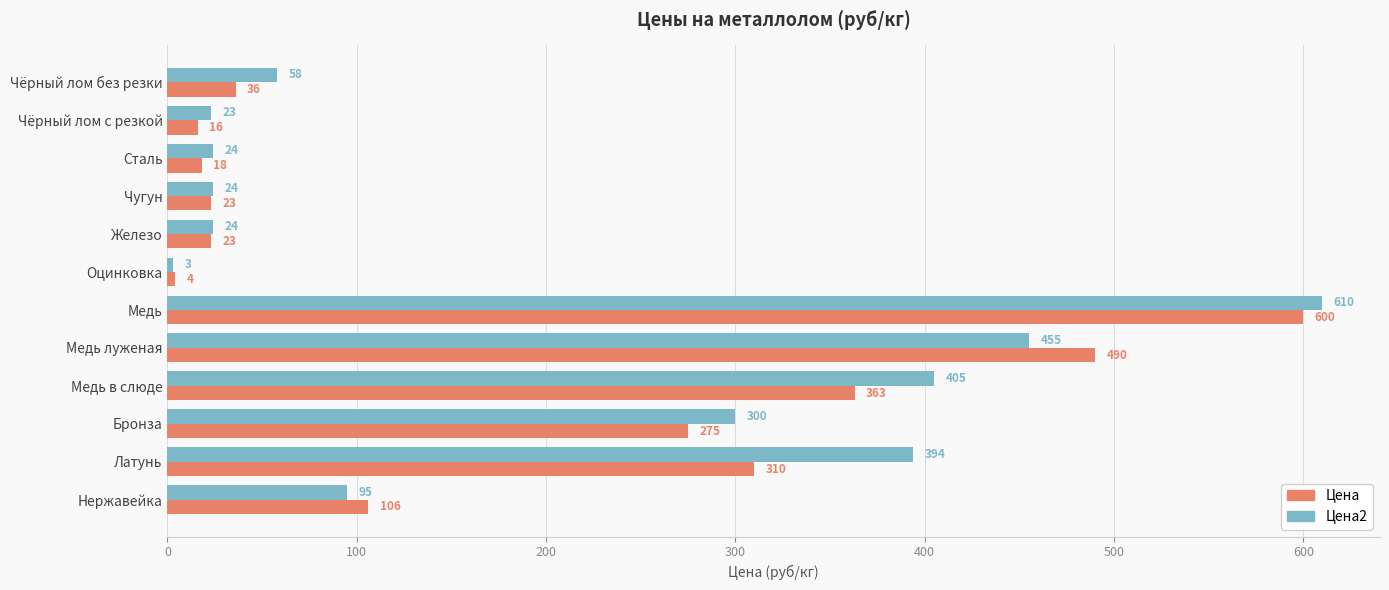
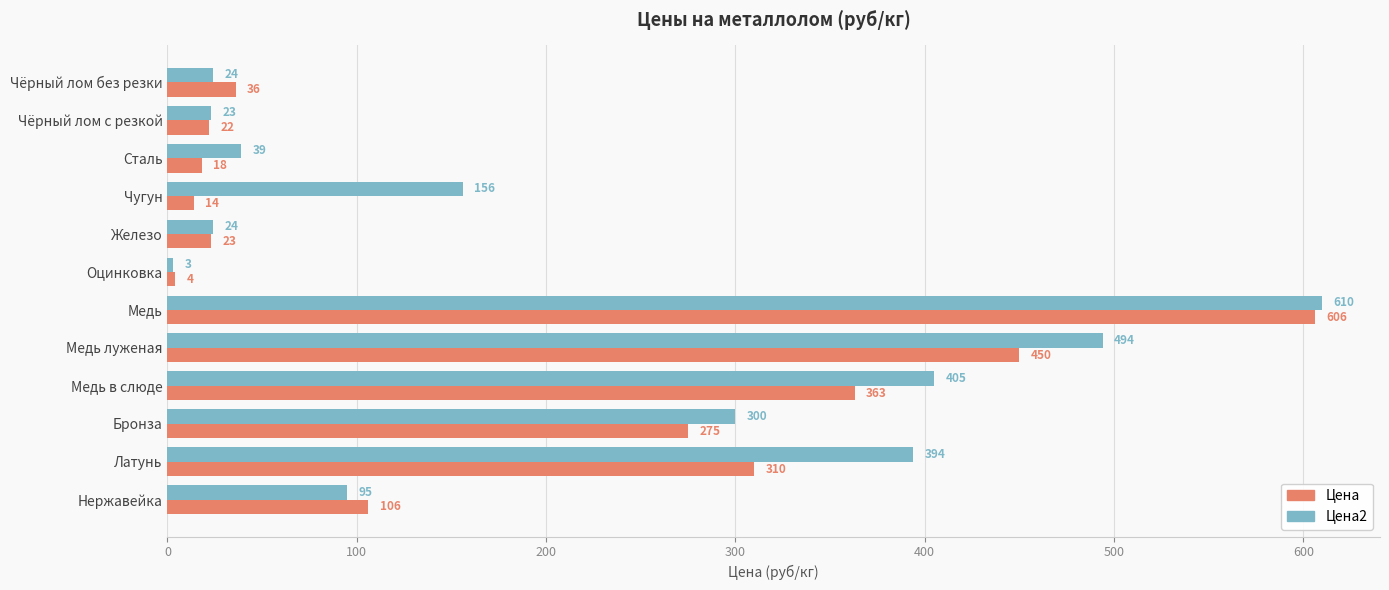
  {
    "Цена": {
      "Чёрный лом без резки": 36,
-     "Чёрный лом с резкой": 16,
+     "Чёрный лом с резкой": 22,
      "Сталь": 18,
-     "Чугун": 23,
+     "Чугун": 14,
      "Железо": 23,
      "Оцинковка": 4,
-     "Медь": 600,
-     "Медь луженая": 490,
+     "Медь": 606,
+     "Медь луженая": 450,
      "Медь в слюде": 363,
      "Бронза": 275,
      "Латунь": 310,
      "Нержавейка": 106
    },
    "Цена2": {
-     "Чёрный лом без резки": 58,
+     "Чёрный лом без резки": 24,
      "Чёрный лом с резкой": 23,
-     "Сталь": 24,
-     "Чугун": 24,
+     "Сталь": 39,
+     "Чугун": 156,
      "Железо": 24,
      "Оцинковка": 3,
      "Медь": 610,
-     "Медь луженая": 455,
+     "Медь луженая": 494,
      "Медь в слюде": 405,
      "Бронза": 300,
      "Латунь": 394,
      "Нержавейка": 95
    }
  }
